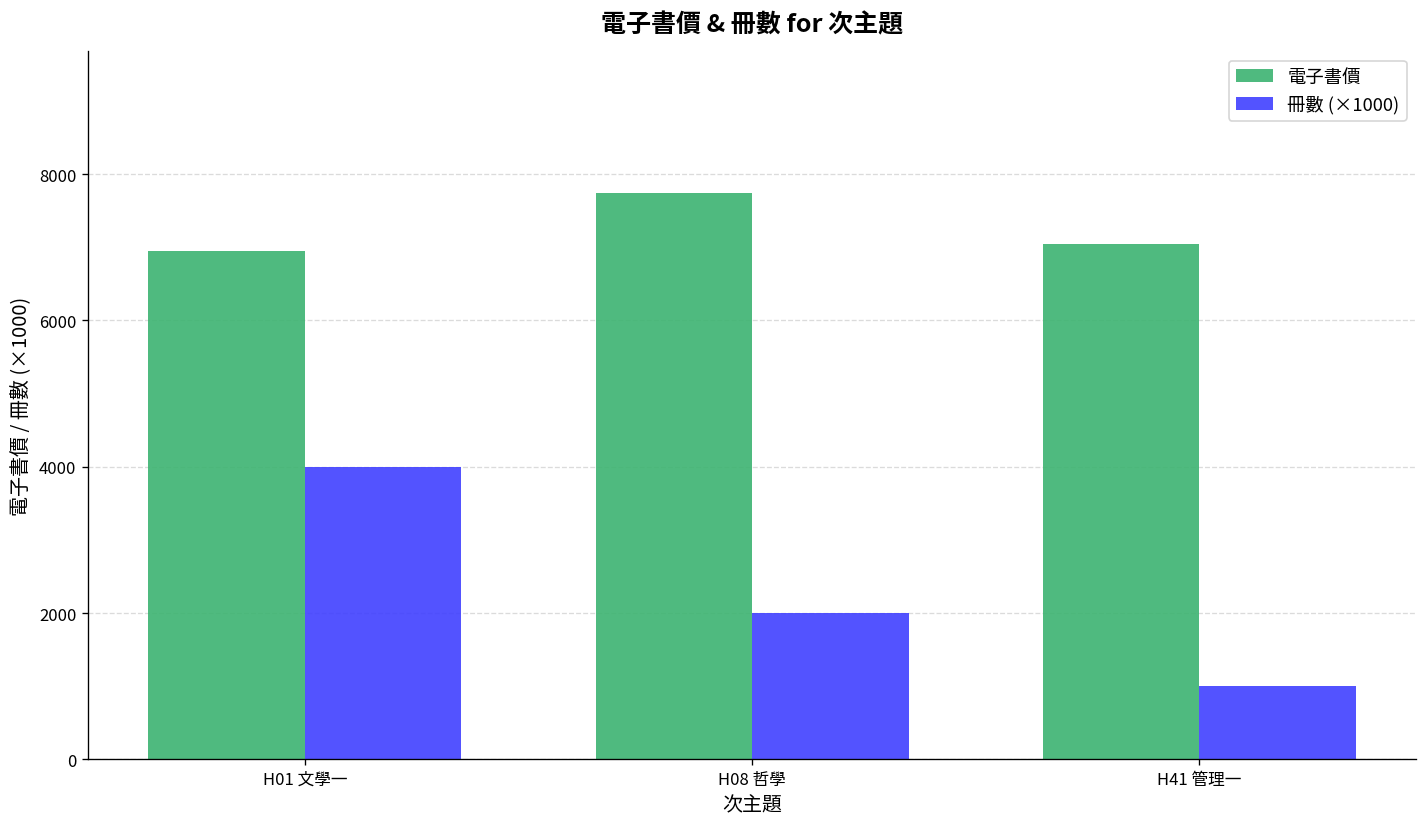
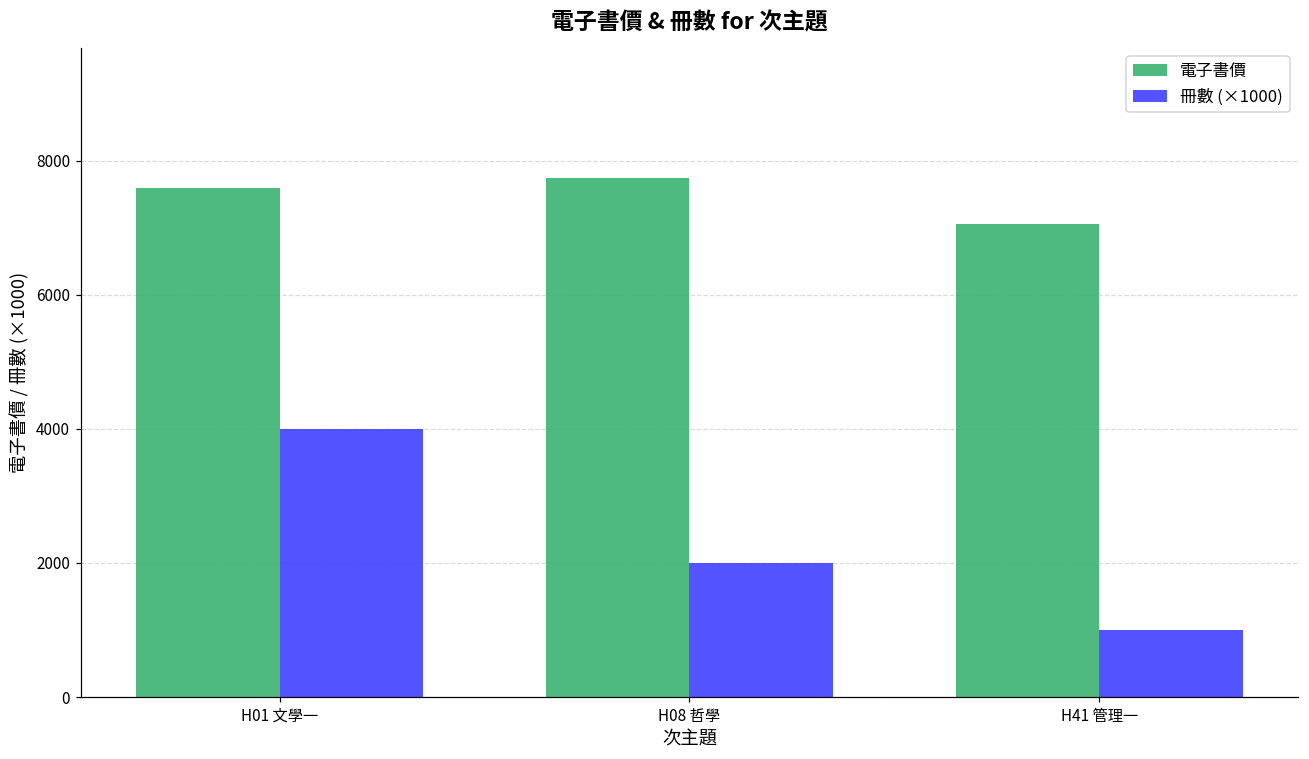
  {
    "電子書價": {
-     "H01 文學一": 7000,
+     "H01 文學一": 7600,
      "H08 哲學": 7700,
      "H41 管理一": 7100
    },
    "冊數 (×1000)": {
      "H01 文學一": 4000,
      "H08 哲學": 2000,
      "H41 管理一": 1000
    }
  }
